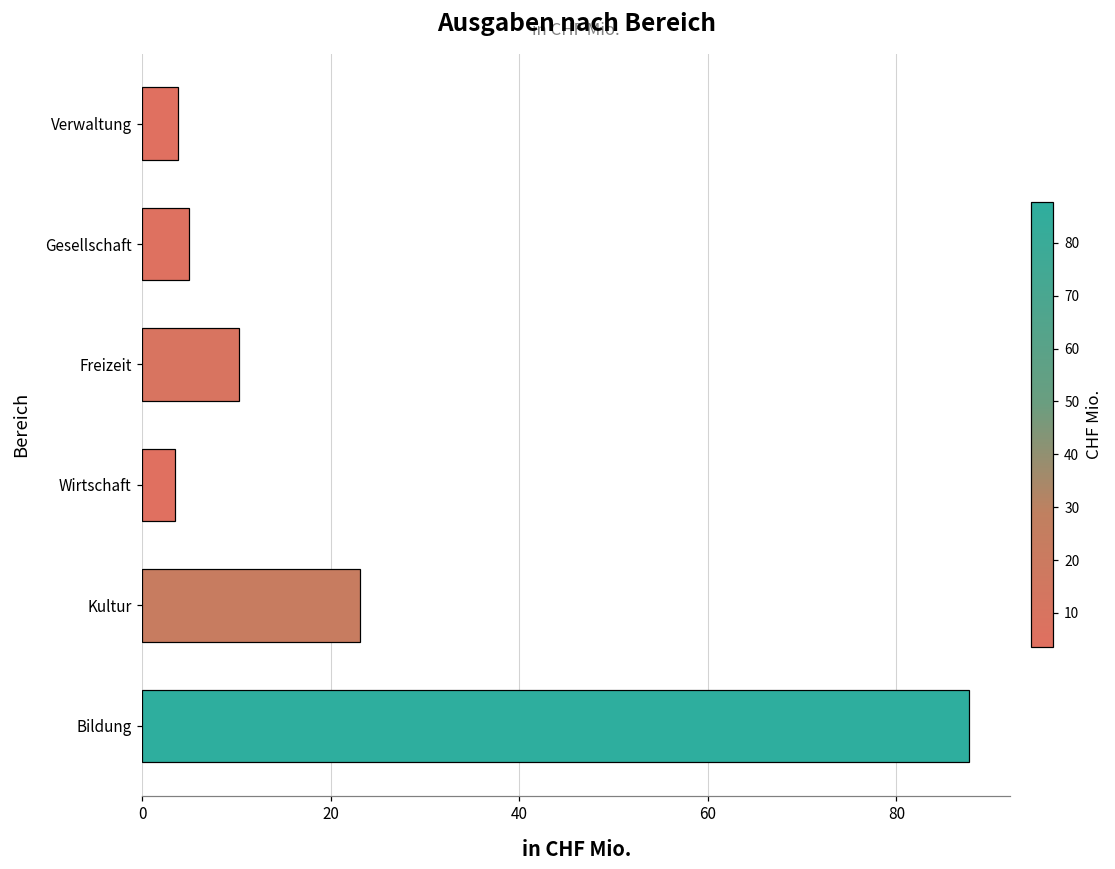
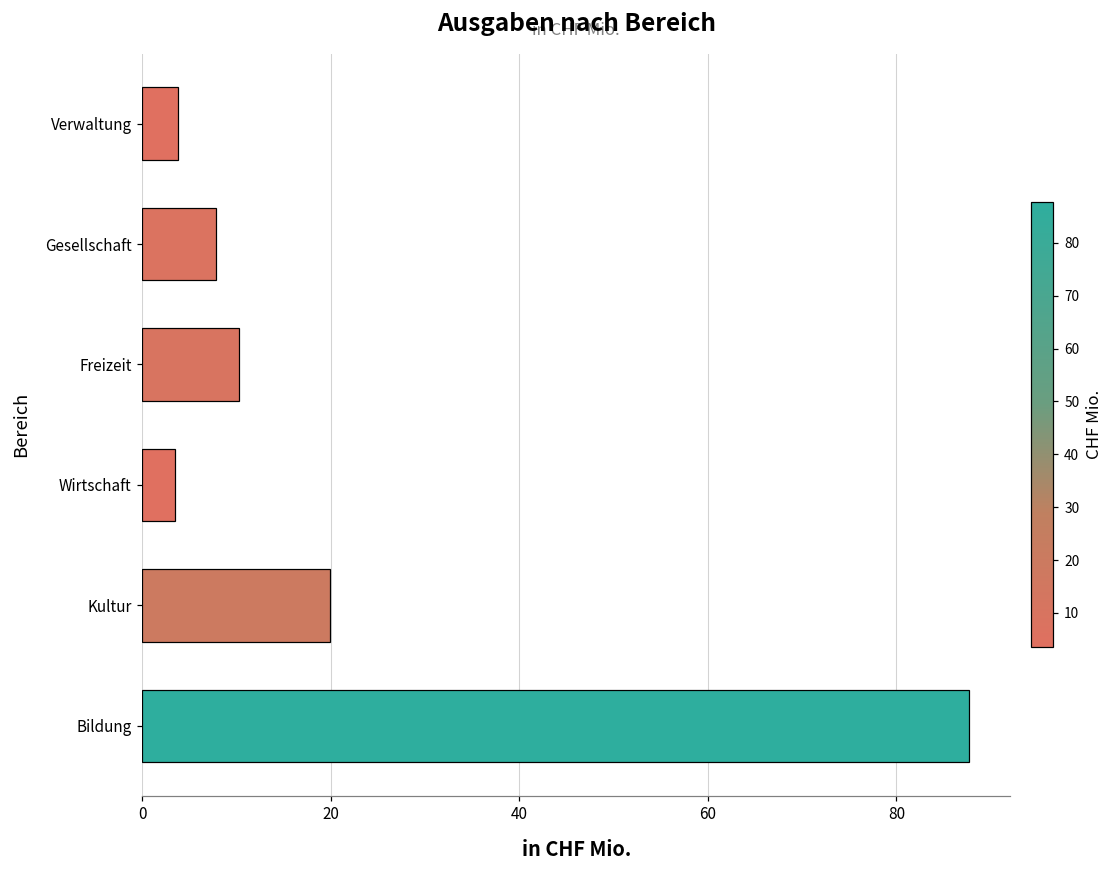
  {
    "Verwaltung": 4,
-   "Gesellschaft": 5,
+   "Gesellschaft": 8,
    "Freizeit": 10,
    "Wirtschaft": 4,
-   "Kultur": 23,
+   "Kultur": 20,
    "Bildung": 88
  }
